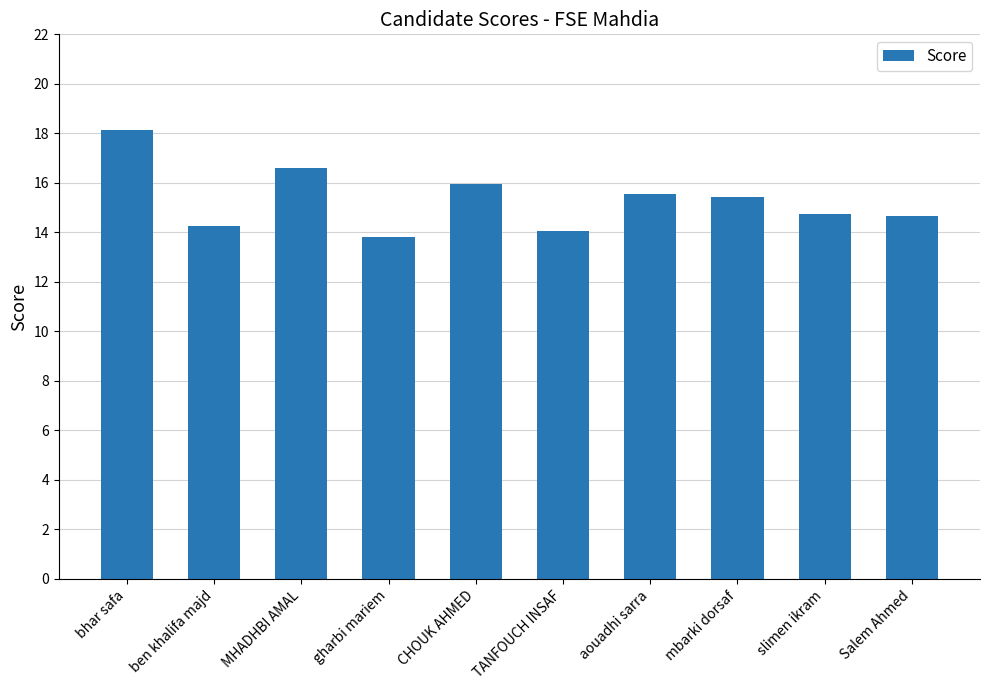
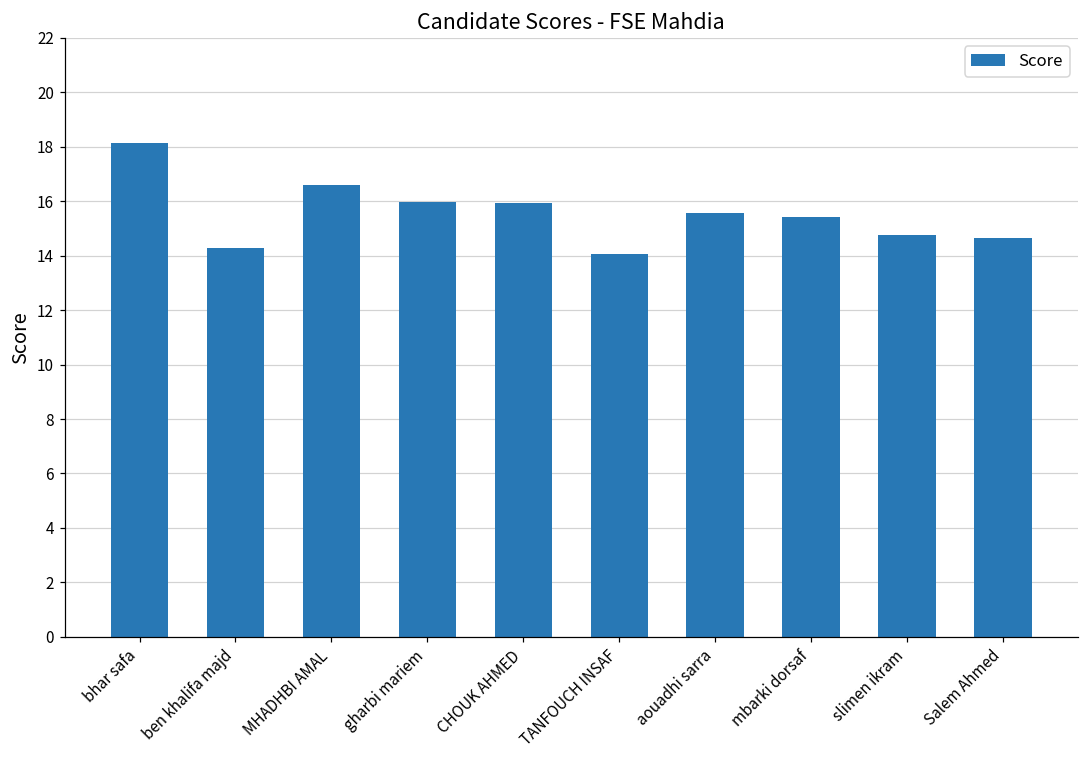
  {
    "bhar safa": 18.1,
    "ben khalifa majd": 14.3,
    "MHADHBI AMAL": 16.6,
-   "gharbi mariem": 13.8,
+   "gharbi mariem": 16.0,
    "CHOUK AHMED": 15.9,
    "TANFOUCH INSAF": 14.0,
    "aouadhi sarra": 15.6,
    "mbarki dorsaf": 15.4,
    "slimen ikram": 14.8,
    "Salem Ahmed": 14.7
  }
